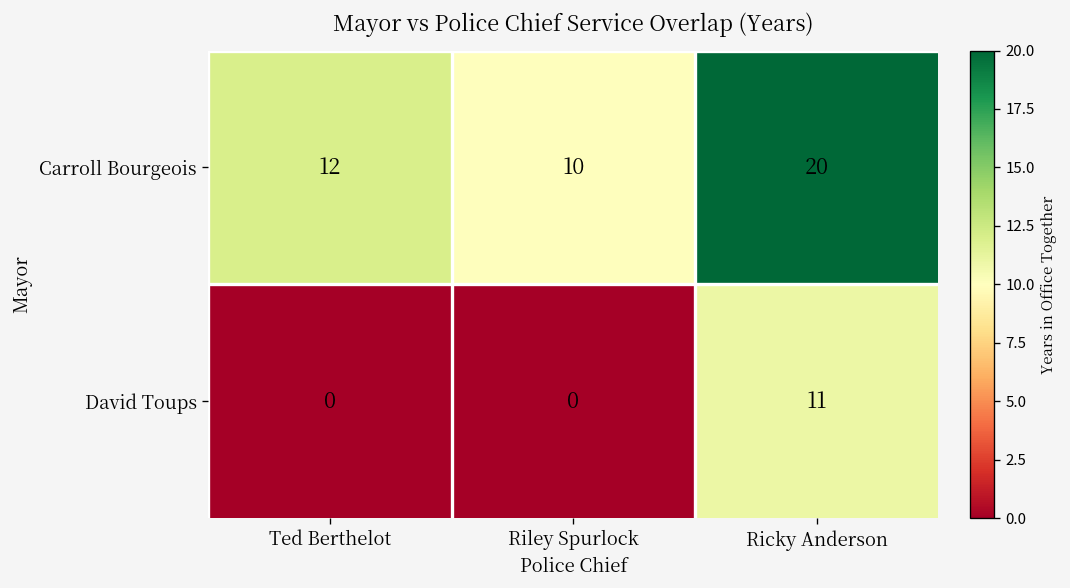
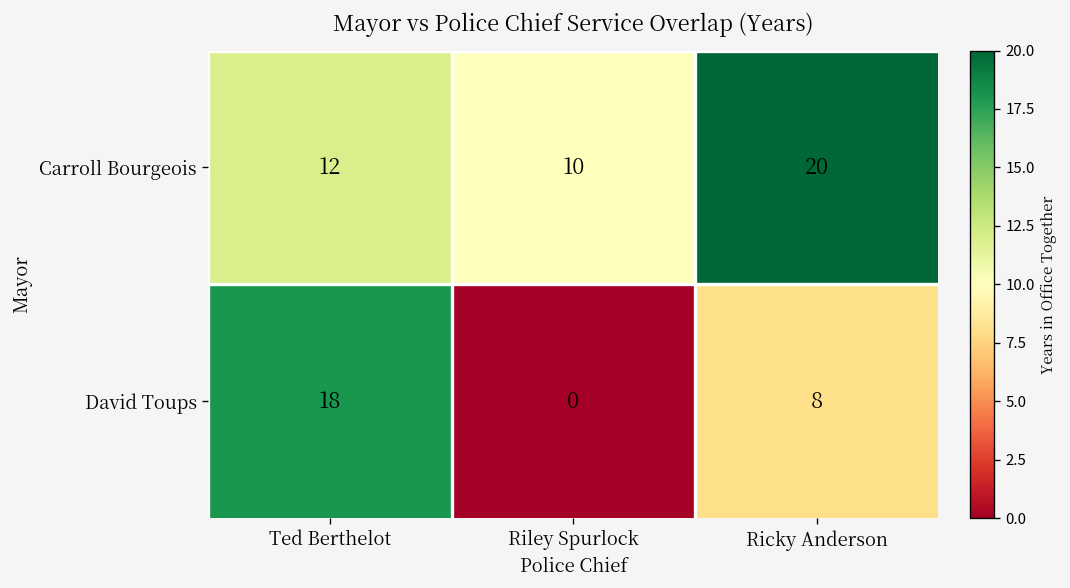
  {
    "Carroll Bourgeois": {
      "Ted Berthelot": 12,
      "Riley Spurlock": 10,
      "Ricky Anderson": 20
    },
    "David Toups": {
-     "Ted Berthelot": 0,
+     "Ted Berthelot": 18,
      "Riley Spurlock": 0,
-     "Ricky Anderson": 11
+     "Ricky Anderson": 8
    }
  }
